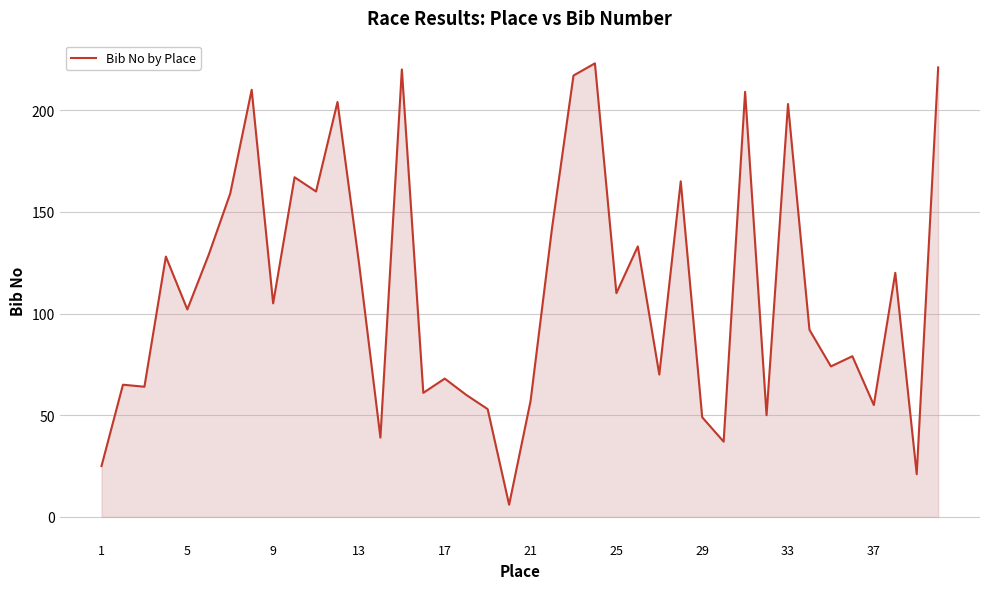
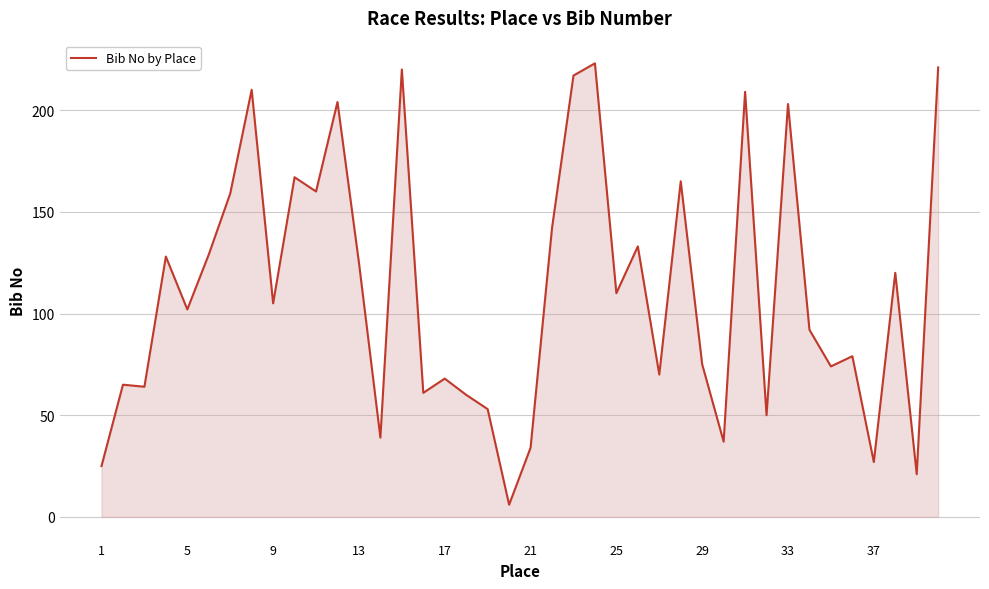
  {
    "1": 25,
    "5": 102,
    "9": 105,
    "13": 125,
    "17": 68,
-   "21": 57,
+   "21": 34,
    "25": 110,
-   "29": 49,
+   "29": 75,
    "33": 203,
-   "37": 55
+   "37": 27
  }
